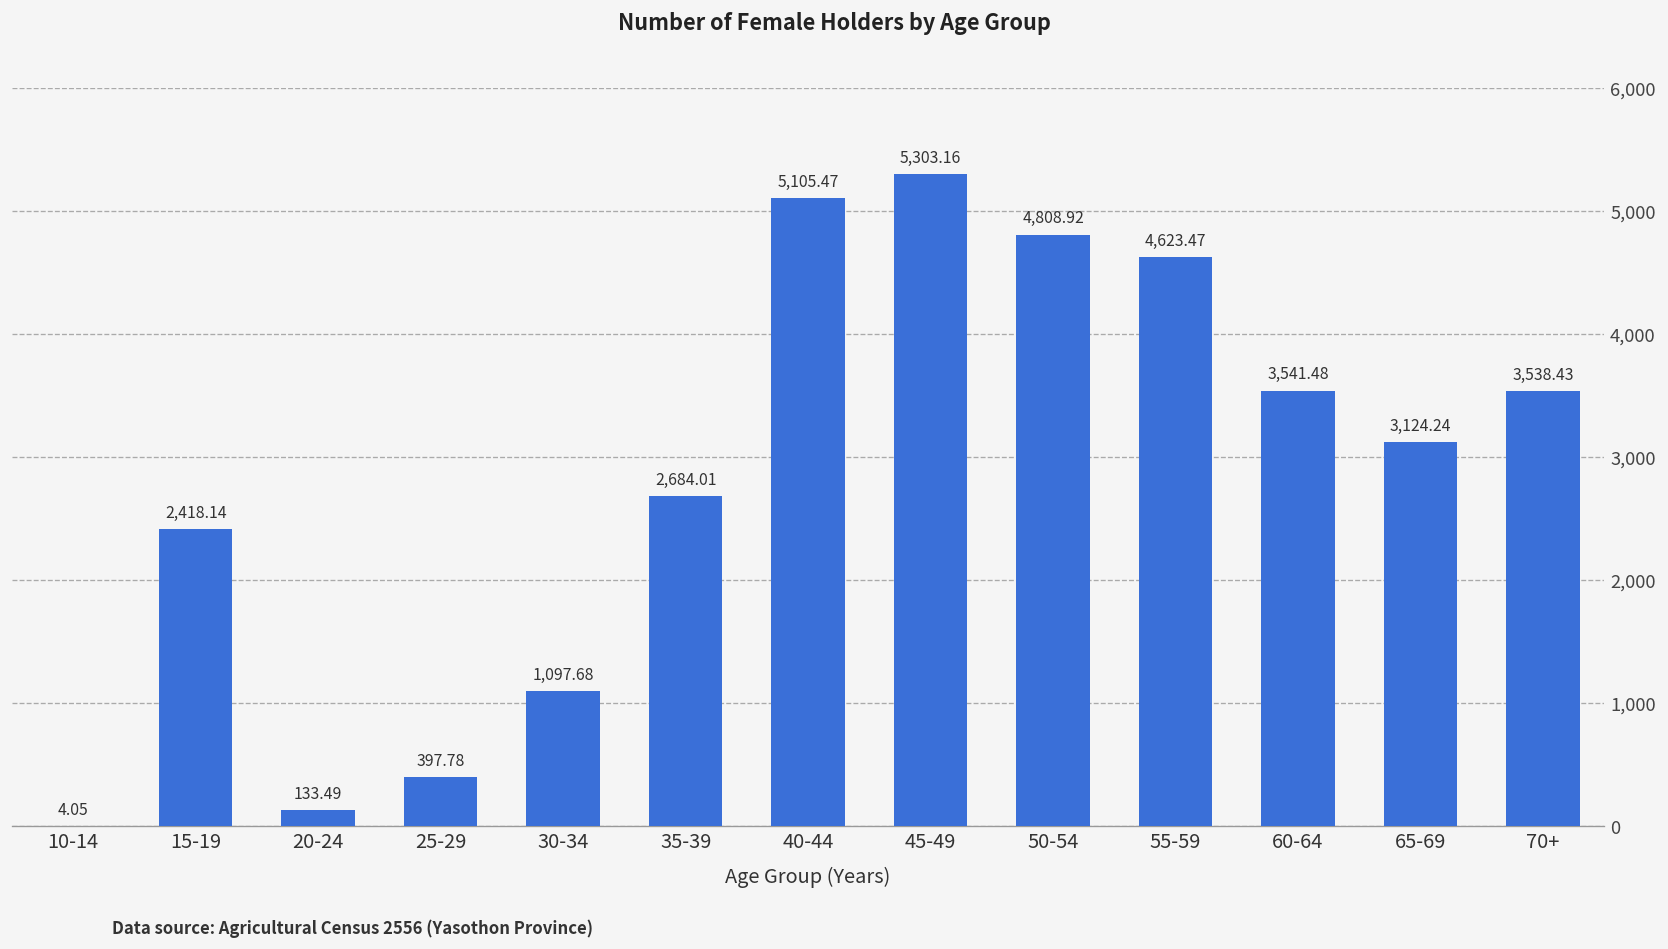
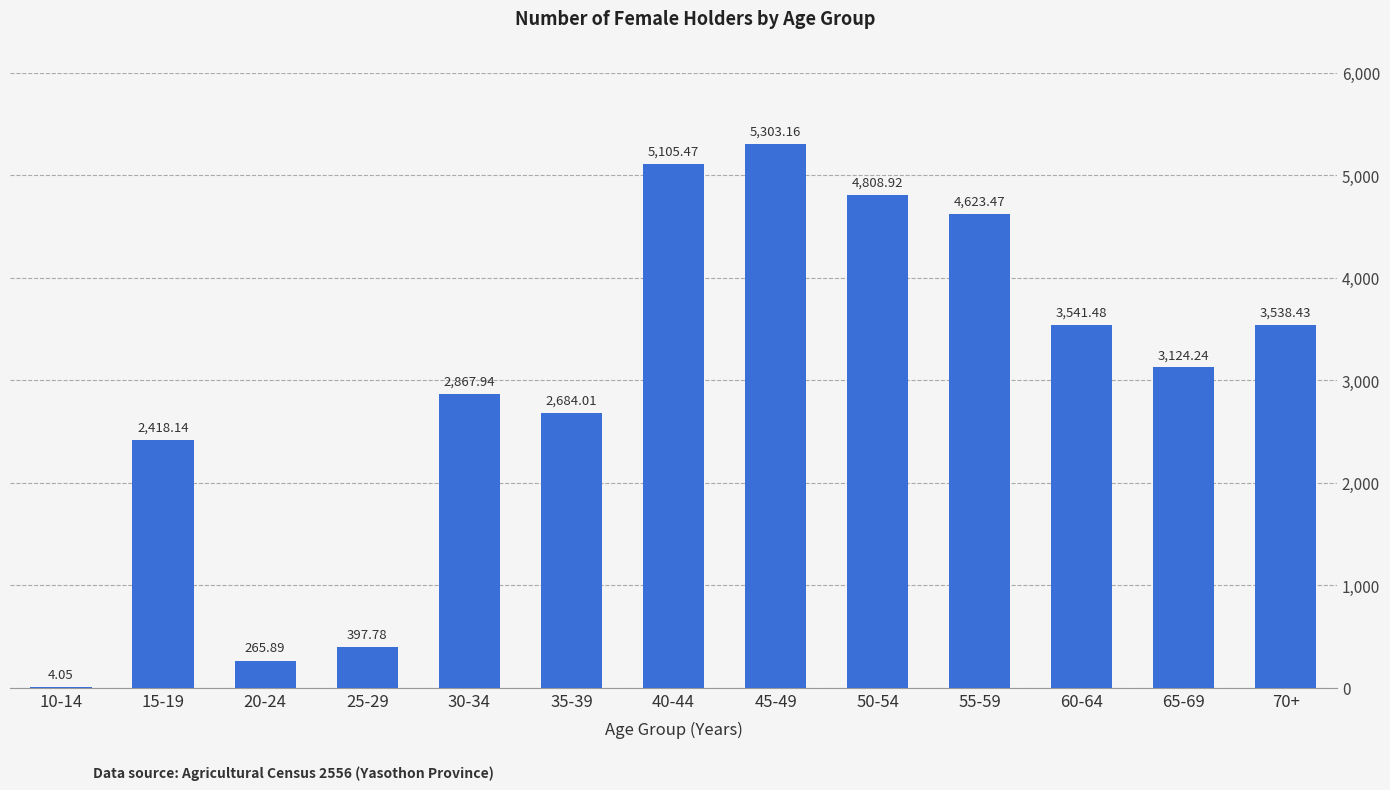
  {
    "10-14": "4.05",
    "15-19": "2,418.14",
-   "20-24": "133.49",
+   "20-24": "265.89",
    "25-29": "397.78",
-   "30-34": "1,097.68",
+   "30-34": "2,867.94",
    "35-39": "2,684.01",
    "40-44": "5,105.47",
    "45-49": "5,303.16",
    "50-54": "4,808.92",
    "55-59": "4,623.47",
    "60-64": "3,541.48",
    "65-69": "3,124.24",
    "70+": "3,538.43"
  }
